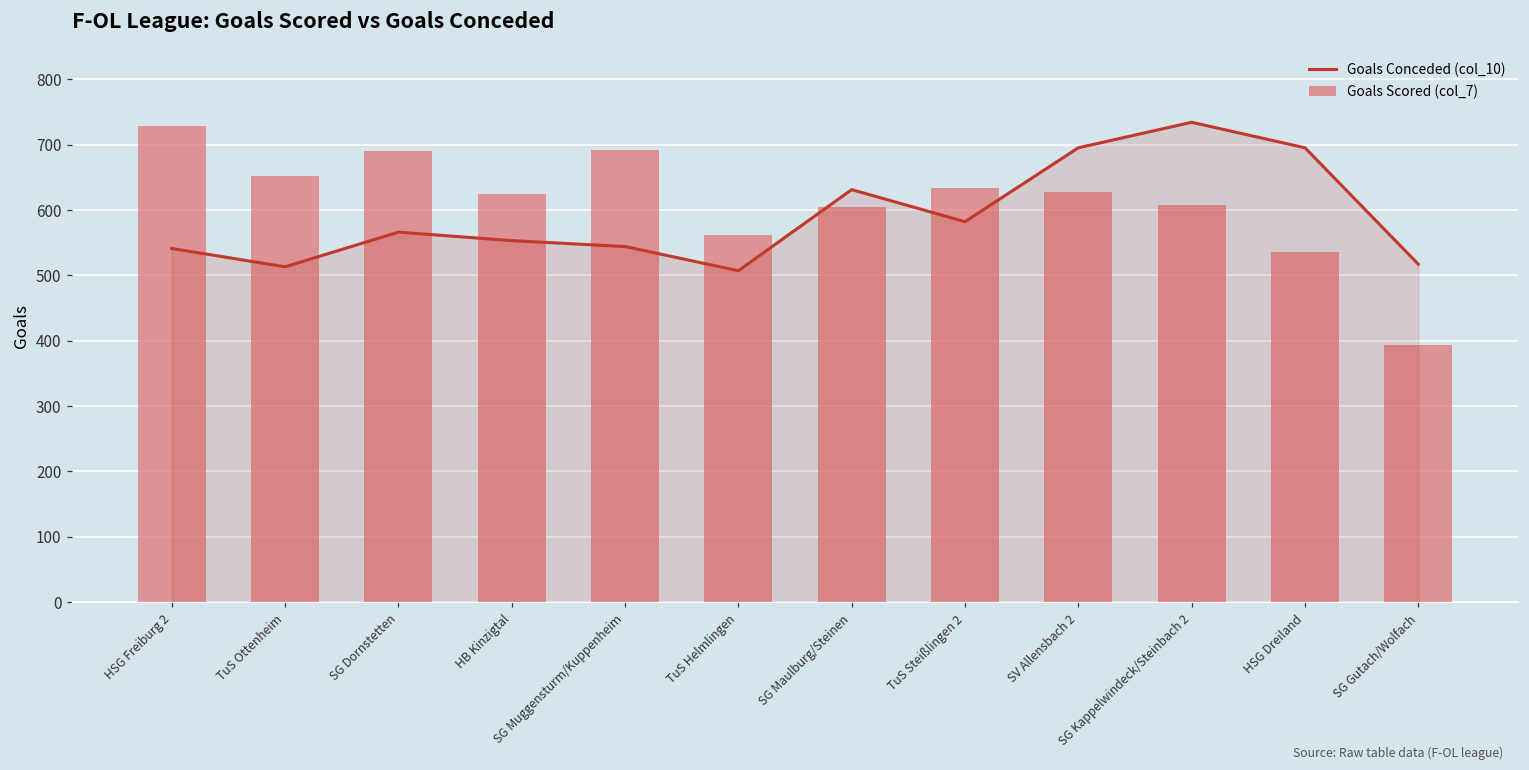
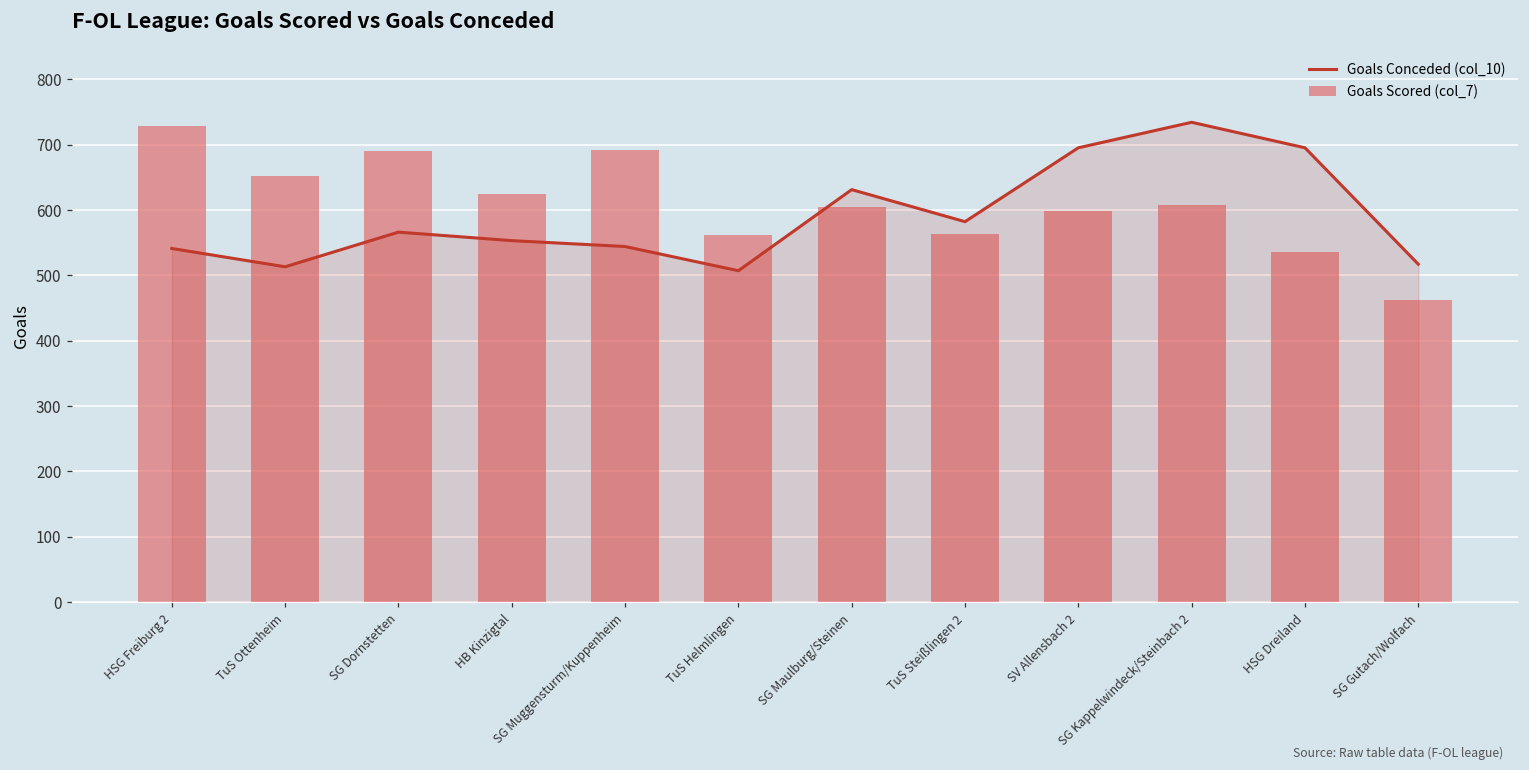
  {
    "Goals Conceded (col_10)": {
      "HSG Freiburg 2": 540,
      "TuS Ottenheim": 510,
      "SG Dornstetten": 570,
      "HB Kinzigtal": 550,
      "SG Muggensturm/Kuppenheim": 540,
      "TuS Helmlingen": 510,
      "SG Maulburg/Steinen": 630,
      "TuS Steißlingen 2": 580,
      "SV Allensbach 2": 700,
      "SG Kappelwindeck/Steinbach 2": 730,
      "HSG Dreiland": 700,
      "SG Gutach/Wolfach": 520
    },
    "Goals Scored (col_7)": {
      "HSG Freiburg 2": 730,
      "TuS Ottenheim": 650,
      "SG Dornstetten": 690,
      "HB Kinzigtal": 620,
      "SG Muggensturm/Kuppenheim": 690,
      "TuS Helmlingen": 560,
      "SG Maulburg/Steinen": 610,
-     "TuS Steißlingen 2": 630,
-     "SV Allensbach 2": 630,
+     "TuS Steißlingen 2": 560,
+     "SV Allensbach 2": 600,
      "SG Kappelwindeck/Steinbach 2": 610,
      "HSG Dreiland": 540,
-     "SG Gutach/Wolfach": 390
+     "SG Gutach/Wolfach": 460
    }
  }
